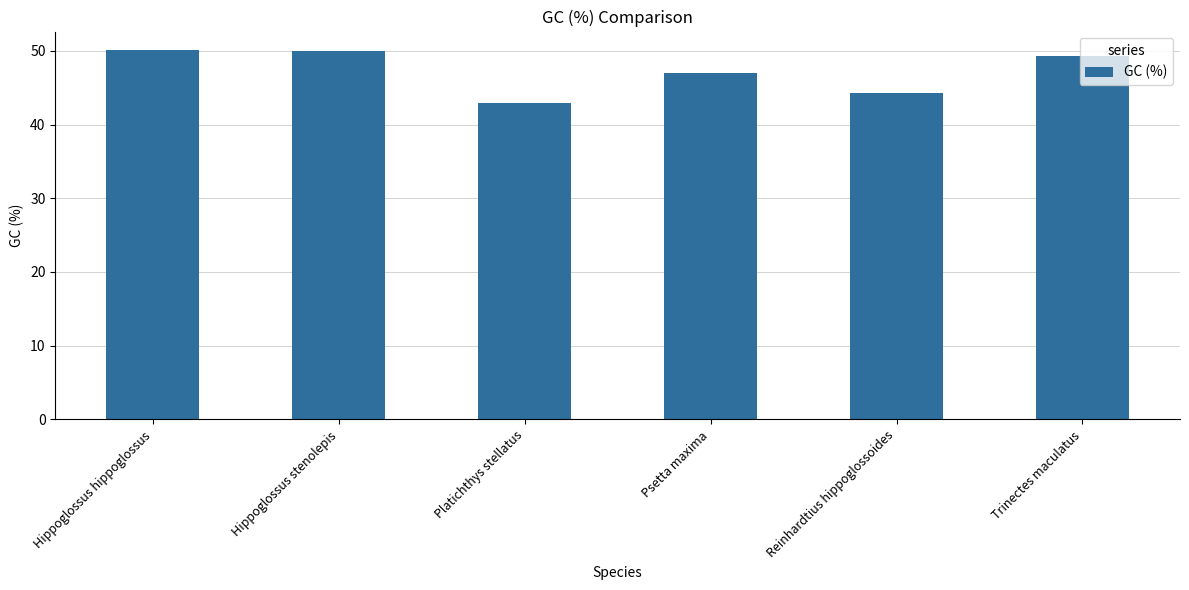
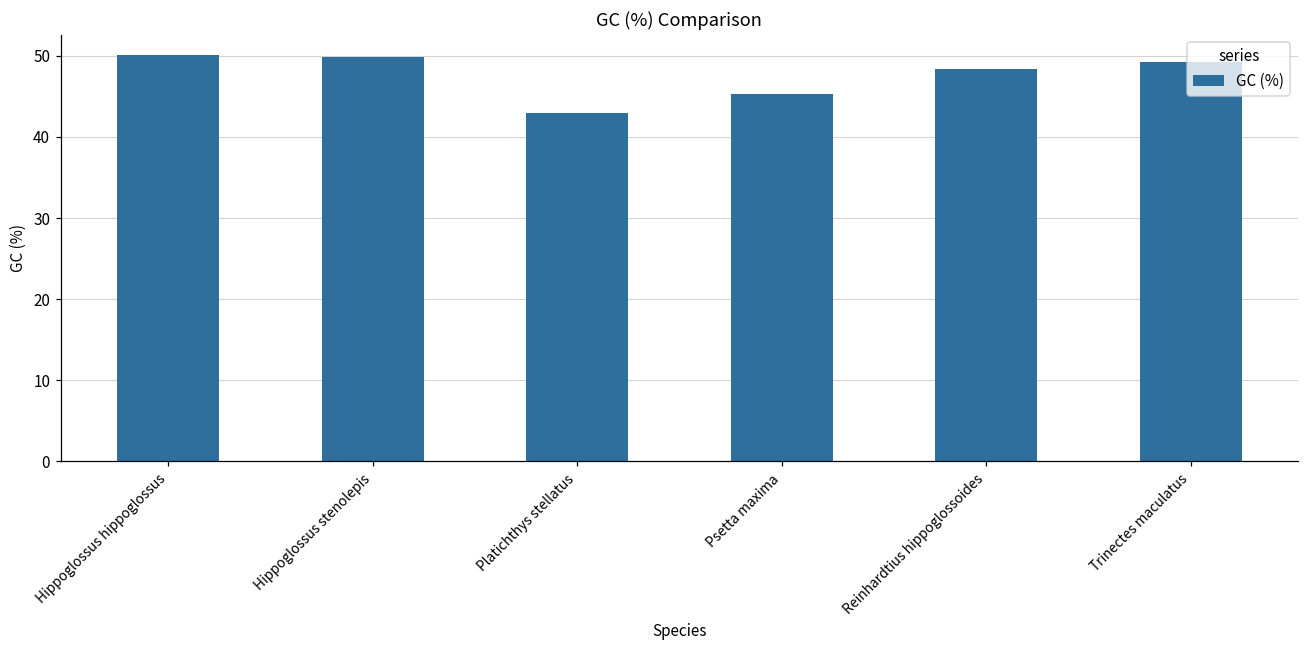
  {
    "Hippoglossus hippoglossus": 50,
    "Hippoglossus stenolepis": 50,
    "Platichthys stellatus": 43,
-   "Psetta maxima": 47,
-   "Reinhardtius hippoglossoides": 44
+   "Psetta maxima": 45,
+   "Reinhardtius hippoglossoides": 48
  }
